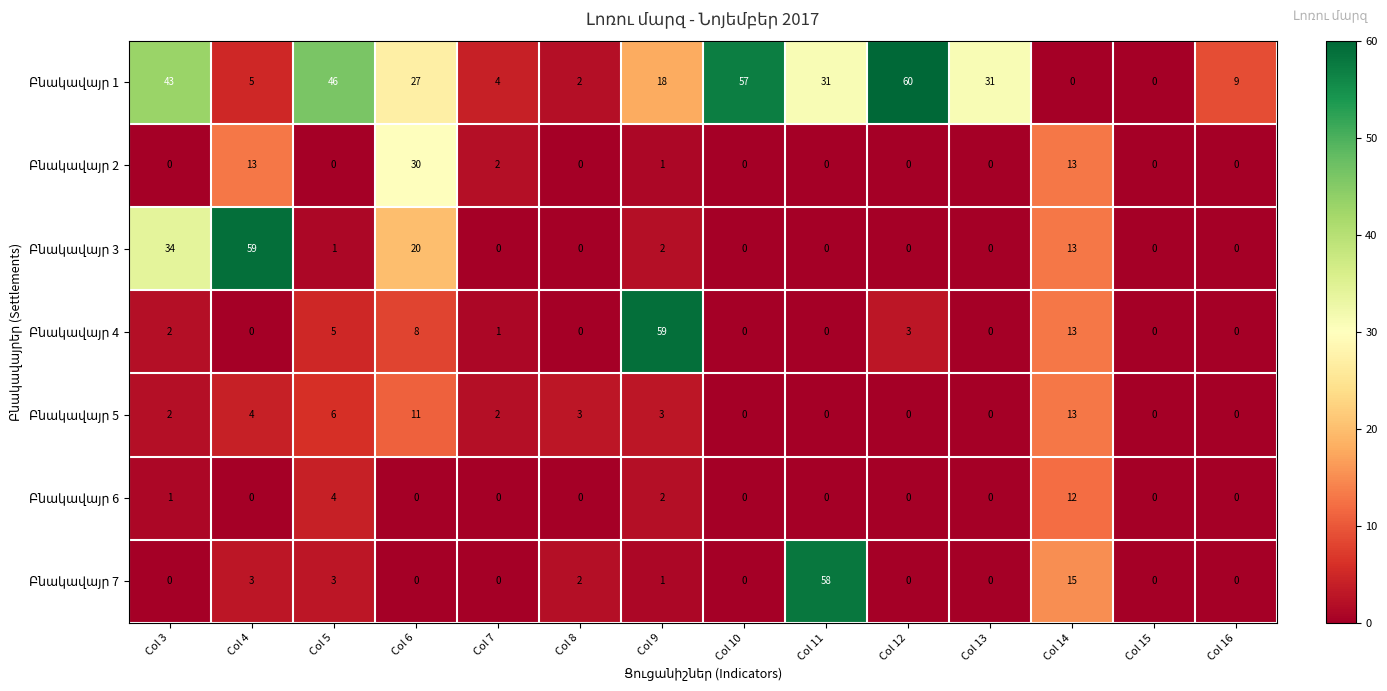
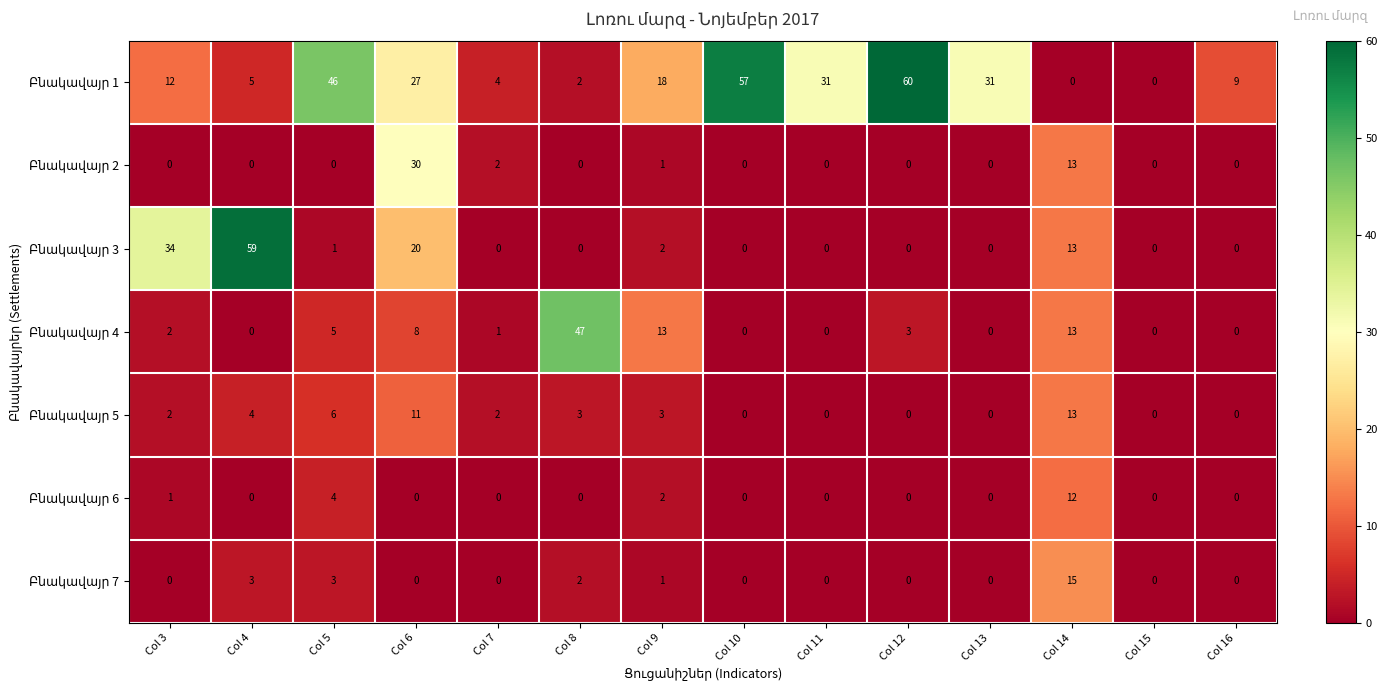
  {
    "Բնակավայր 1": {
-     "Col 3": 43,
+     "Col 3": 12,
      "Col 4": 5,
      "Col 5": 46,
      "Col 6": 27,
      "Col 7": 4,
      "Col 8": 2,
      "Col 9": 18,
      "Col 10": 57,
      "Col 11": 31,
      "Col 12": 60,
      "Col 13": 31,
      "Col 14": 0,
      "Col 15": 0,
      "Col 16": 9
    },
    "Բնակավայր 2": {
      "Col 3": 0,
-     "Col 4": 13,
+     "Col 4": 0,
      "Col 5": 0,
      "Col 6": 30,
      "Col 7": 2,
      "Col 8": 0,
      "Col 9": 1,
      "Col 10": 0,
      "Col 11": 0,
      "Col 12": 0,
      "Col 13": 0,
      "Col 14": 13,
      "Col 15": 0,
      "Col 16": 0
    },
    "Բնակավայր 3": {
      "Col 3": 34,
      "Col 4": 59,
      "Col 5": 1,
      "Col 6": 20,
      "Col 7": 0,
      "Col 8": 0,
      "Col 9": 2,
      "Col 10": 0,
      "Col 11": 0,
      "Col 12": 0,
      "Col 13": 0,
      "Col 14": 13,
      "Col 15": 0,
      "Col 16": 0
    },
    "Բնակավայր 4": {
      "Col 3": 2,
      "Col 4": 0,
      "Col 5": 5,
      "Col 6": 8,
      "Col 7": 1,
-     "Col 8": 0,
-     "Col 9": 59,
+     "Col 8": 47,
+     "Col 9": 13,
      "Col 10": 0,
      "Col 11": 0,
      "Col 12": 3,
      "Col 13": 0,
      "Col 14": 13,
      "Col 15": 0,
      "Col 16": 0
    },
    "Բնակավայր 5": {
      "Col 3": 2,
      "Col 4": 4,
      "Col 5": 6,
      "Col 6": 11,
      "Col 7": 2,
      "Col 8": 3,
      "Col 9": 3,
      "Col 10": 0,
      "Col 11": 0,
      "Col 12": 0,
      "Col 13": 0,
      "Col 14": 13,
      "Col 15": 0,
      "Col 16": 0
    },
    "Բնակավայր 6": {
      "Col 3": 1,
      "Col 4": 0,
      "Col 5": 4,
      "Col 6": 0,
      "Col 7": 0,
      "Col 8": 0,
      "Col 9": 2,
      "Col 10": 0,
      "Col 11": 0,
      "Col 12": 0,
      "Col 13": 0,
      "Col 14": 12,
      "Col 15": 0,
      "Col 16": 0
    },
    "Բնակավայր 7": {
      "Col 3": 0,
      "Col 4": 3,
      "Col 5": 3,
      "Col 6": 0,
      "Col 7": 0,
      "Col 8": 2,
      "Col 9": 1,
      "Col 10": 0,
-     "Col 11": 58,
+     "Col 11": 0,
      "Col 12": 0,
      "Col 13": 0,
      "Col 14": 15,
      "Col 15": 0,
      "Col 16": 0
    }
  }
